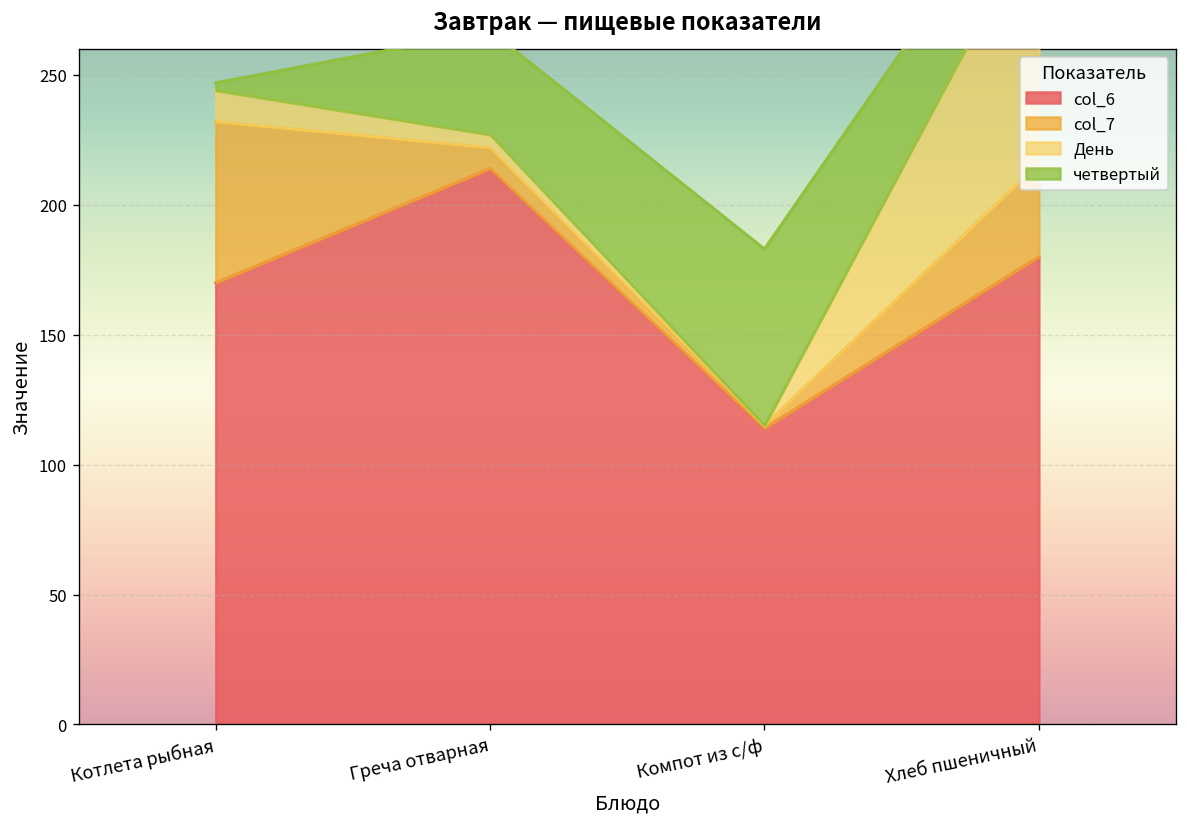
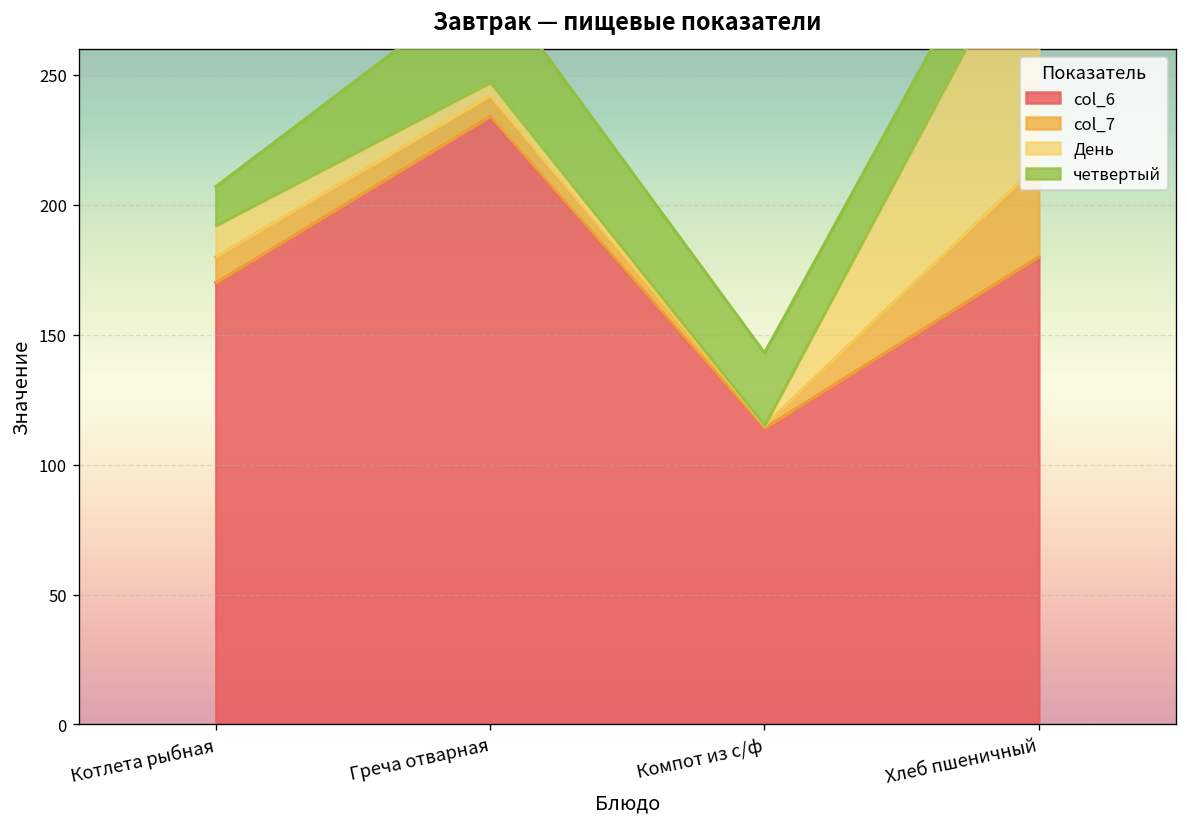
  {
    "col_6": {
      "Котлета рыбная": 170,
-     "Греча отварная": 214,
+     "Греча отварная": 234,
      "Хлеб пшеничный": 180
    },
    "col_7": {
-     "Котлета рыбная": 62,
+     "Котлета рыбная": 10,
      "Греча отварная": 8
    },
    "День": {
      "Котлета рыбная": 12,
      "Греча отварная": 5
    },
    "четвертый": {
-     "Котлета рыбная": 3,
-     "Компот из с/ф": 68
+     "Котлета рыбная": 15,
+     "Компот из с/ф": 28
    }
  }
